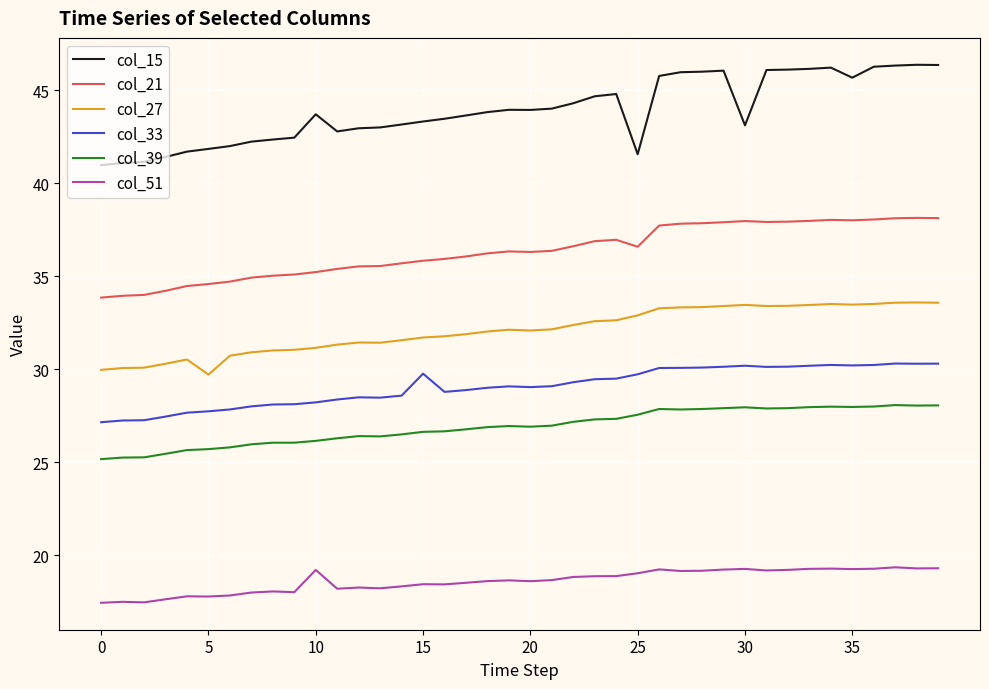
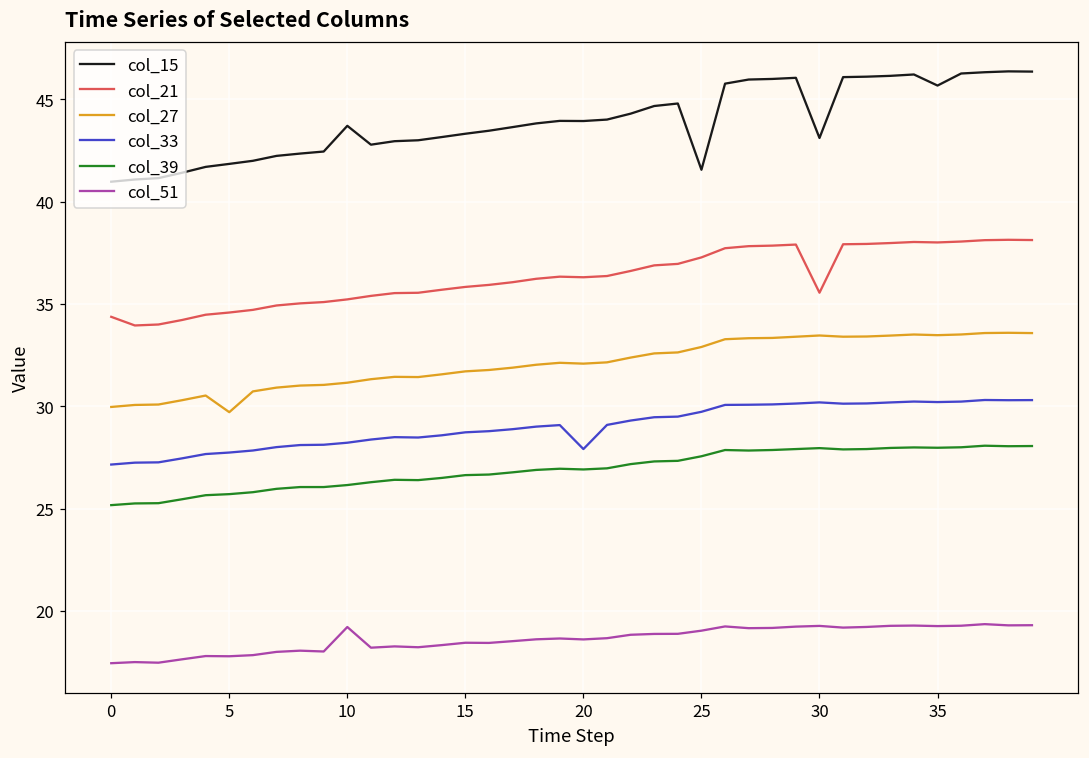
  {
    "col_15": {
      "5": 41.8,
      "10": 43.7,
      "15": 43.3,
      "20": 43.9,
      "25": 41.6,
      "30": 43.1,
      "35": 45.7
    },
    "col_21": {
-     "0": 33.9,
+     "0": 34.4,
      "5": 34.6,
      "10": 35.2,
      "15": 35.8,
      "20": 36.3,
-     "25": 36.6,
-     "30": 38.0,
+     "25": 37.3,
+     "30": 35.5,
      "35": 38.0
    },
    "col_27": {
      "0": 30.0,
      "5": 29.7,
      "10": 31.2,
      "15": 31.7,
      "20": 32.1,
      "25": 32.9,
      "30": 33.5,
      "35": 33.5
    },
    "col_33": {
      "0": 27.2,
      "5": 27.7,
      "10": 28.2,
-     "15": 29.8,
-     "20": 29.0,
+     "15": 28.7,
+     "20": 27.9,
      "25": 29.7,
      "30": 30.2,
      "35": 30.2
    },
    "col_39": {
      "0": 25.2,
      "5": 25.7,
      "10": 26.2,
      "15": 26.6,
      "20": 26.9,
      "25": 27.6,
      "30": 28.0,
      "35": 28.0
    },
    "col_51": {
      "0": 17.4,
      "5": 17.8,
      "10": 19.2,
      "15": 18.4,
      "20": 18.6,
      "25": 19.0,
      "30": 19.3,
      "35": 19.3
    }
  }
